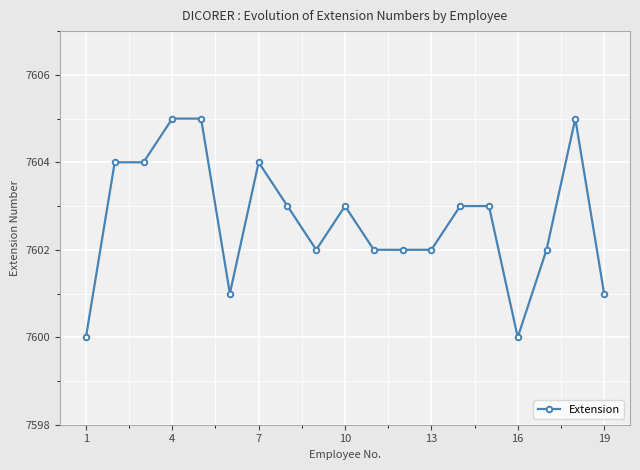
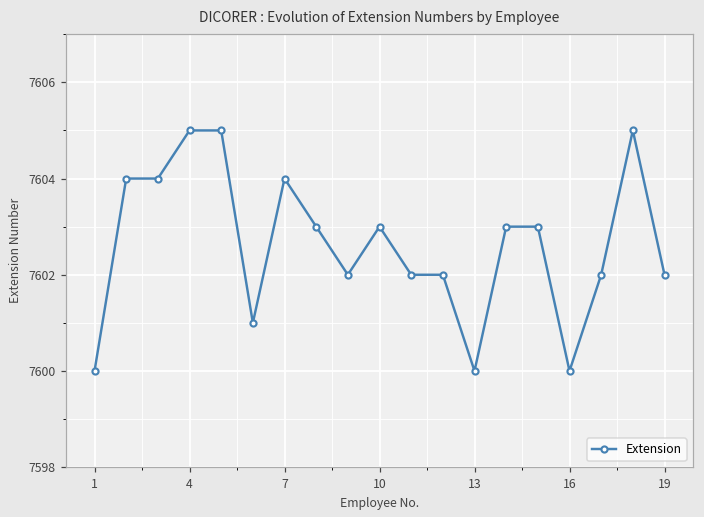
  {
    "1": 7600,
    "4": 7605,
    "7": 7604,
    "10": 7603,
-   "13": 7602,
+   "13": 7600,
    "16": 7600,
-   "19": 7601
+   "19": 7602
  }
